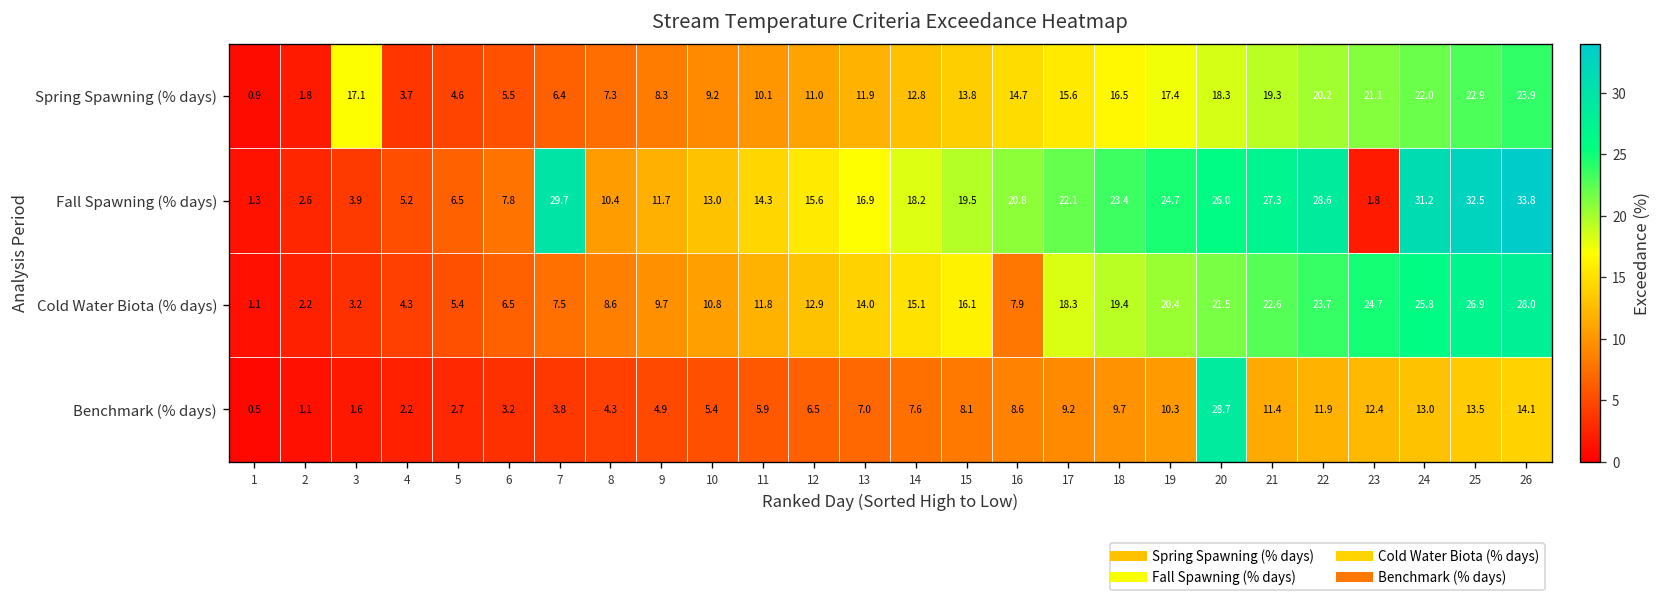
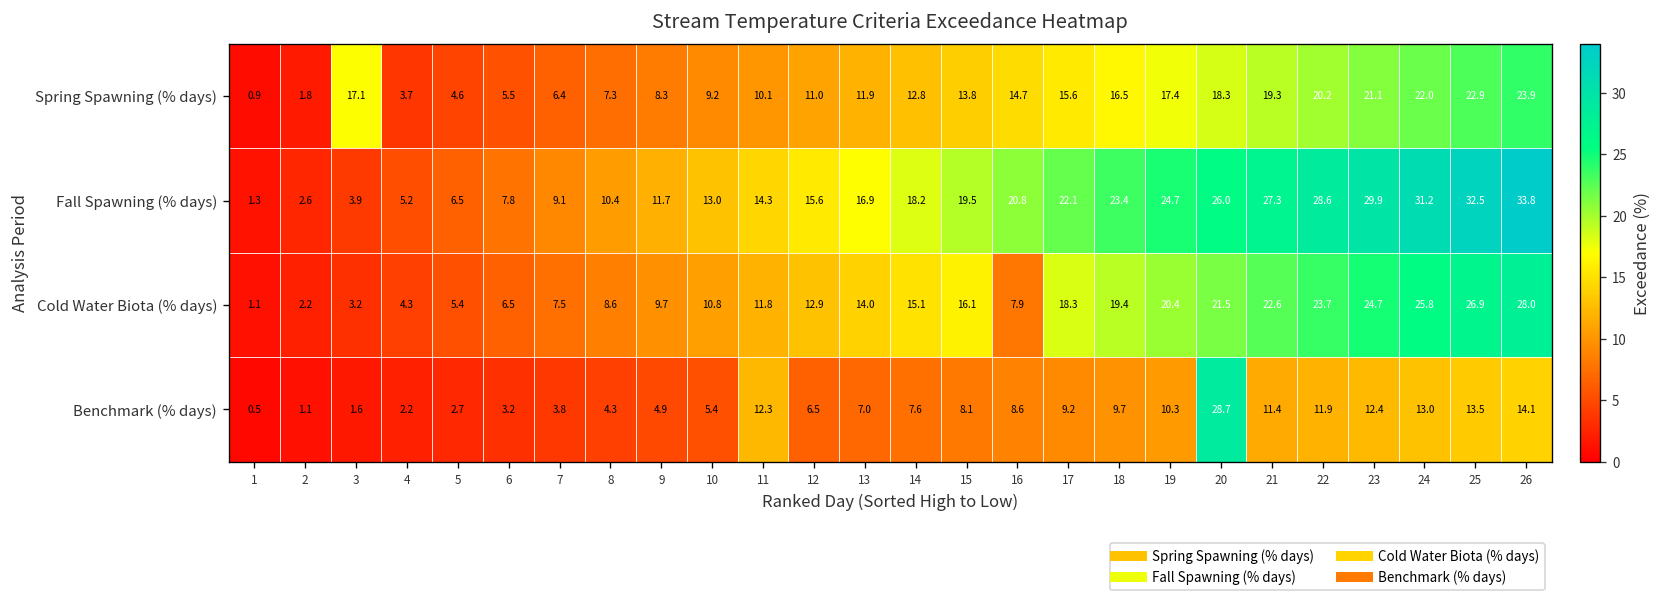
  {
    "Spring Spawning (% days)": {
      "1": 0.9,
      "2": 1.8,
      "3": 17.1,
      "4": 3.7,
      "5": 4.6,
      "6": 5.5,
      "7": 6.4,
      "8": 7.3,
      "9": 8.3,
      "10": 9.2,
      "11": 10.1,
      "12": 11.0,
      "13": 11.9,
      "14": 12.8,
      "15": 13.8,
      "16": 14.7,
      "17": 15.6,
      "18": 16.5,
      "19": 17.4,
      "20": 18.3,
      "21": 19.3,
      "22": 20.2,
      "23": 21.1,
      "24": 22.0,
      "25": 22.9,
      "26": 23.9
    },
    "Fall Spawning (% days)": {
      "1": 1.3,
      "2": 2.6,
      "3": 3.9,
      "4": 5.2,
      "5": 6.5,
      "6": 7.8,
-     "7": 29.7,
+     "7": 9.1,
      "8": 10.4,
      "9": 11.7,
      "10": 13.0,
      "11": 14.3,
      "12": 15.6,
      "13": 16.9,
      "14": 18.2,
      "15": 19.5,
      "16": 20.8,
      "17": 22.1,
      "18": 23.4,
      "19": 24.7,
      "20": 26.0,
      "21": 27.3,
      "22": 28.6,
-     "23": 1.8,
+     "23": 29.9,
      "24": 31.2,
      "25": 32.5,
      "26": 33.8
    },
    "Cold Water Biota (% days)": {
      "1": 1.1,
      "2": 2.2,
      "3": 3.2,
      "4": 4.3,
      "5": 5.4,
      "6": 6.5,
      "7": 7.5,
      "8": 8.6,
      "9": 9.7,
      "10": 10.8,
      "11": 11.8,
      "12": 12.9,
      "13": 14.0,
      "14": 15.1,
      "15": 16.1,
      "16": 7.9,
      "17": 18.3,
      "18": 19.4,
      "19": 20.4,
      "20": 21.5,
      "21": 22.6,
      "22": 23.7,
      "23": 24.7,
      "24": 25.8,
      "25": 26.9,
      "26": 28.0
    },
    "Benchmark (% days)": {
      "1": 0.5,
      "2": 1.1,
      "3": 1.6,
      "4": 2.2,
      "5": 2.7,
      "6": 3.2,
      "7": 3.8,
      "8": 4.3,
      "9": 4.9,
      "10": 5.4,
-     "11": 5.9,
+     "11": 12.3,
      "12": 6.5,
      "13": 7.0,
      "14": 7.6,
      "15": 8.1,
      "16": 8.6,
      "17": 9.2,
      "18": 9.7,
      "19": 10.3,
      "20": 28.7,
      "21": 11.4,
      "22": 11.9,
      "23": 12.4,
      "24": 13.0,
      "25": 13.5,
      "26": 14.1
    }
  }
